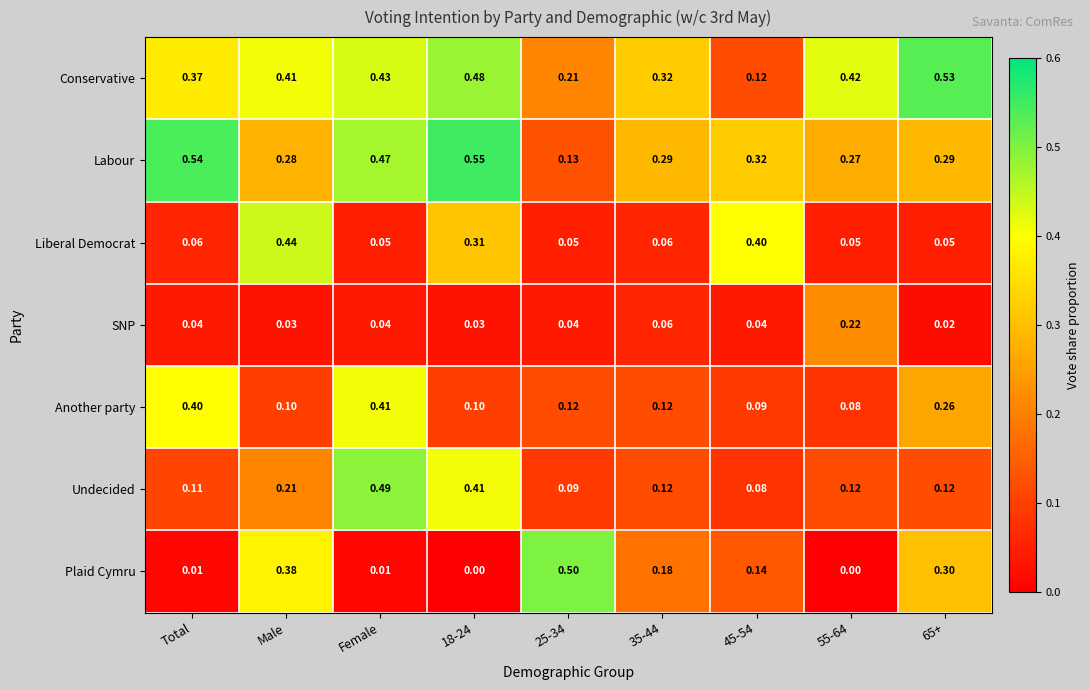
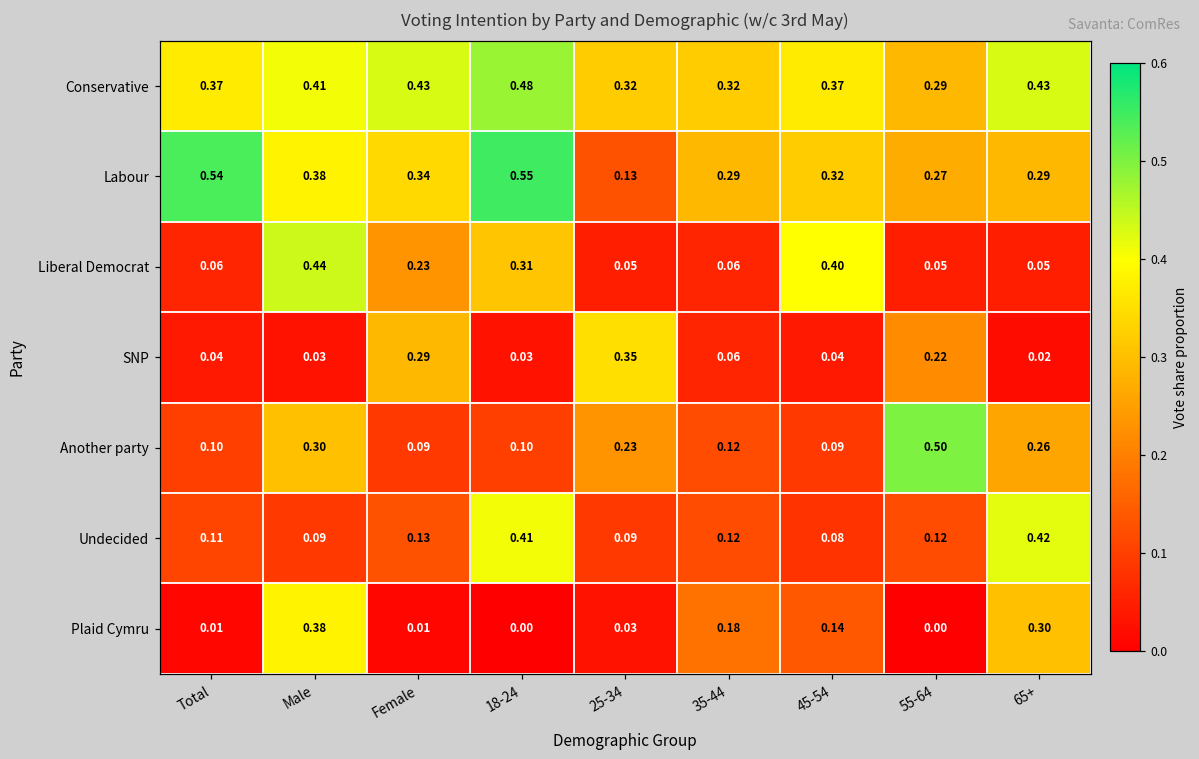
  {
    "Conservative": {
      "Total": 0.37,
      "Male": 0.41,
      "Female": 0.43,
      "18-24": 0.48,
-     "25-34": 0.21,
+     "25-34": 0.32,
      "35-44": 0.32,
-     "45-54": 0.12,
-     "55-64": 0.42,
-     "65+": 0.53
+     "45-54": 0.37,
+     "55-64": 0.29,
+     "65+": 0.43
    },
    "Labour": {
      "Total": 0.54,
-     "Male": 0.28,
-     "Female": 0.47,
+     "Male": 0.38,
+     "Female": 0.34,
      "18-24": 0.55,
      "25-34": 0.13,
      "35-44": 0.29,
      "45-54": 0.32,
      "55-64": 0.27,
      "65+": 0.29
    },
    "Liberal Democrat": {
      "Total": 0.06,
      "Male": 0.44,
-     "Female": 0.05,
+     "Female": 0.23,
      "18-24": 0.31,
      "25-34": 0.05,
      "35-44": 0.06,
      "45-54": 0.40,
      "55-64": 0.05,
      "65+": 0.05
    },
    "SNP": {
      "Total": 0.04,
      "Male": 0.03,
-     "Female": 0.04,
+     "Female": 0.29,
      "18-24": 0.03,
-     "25-34": 0.04,
+     "25-34": 0.35,
      "35-44": 0.06,
      "45-54": 0.04,
      "55-64": 0.22,
      "65+": 0.02
    },
    "Another party": {
-     "Total": 0.40,
-     "Male": 0.10,
-     "Female": 0.41,
+     "Total": 0.10,
+     "Male": 0.30,
+     "Female": 0.09,
      "18-24": 0.10,
-     "25-34": 0.12,
+     "25-34": 0.23,
      "35-44": 0.12,
      "45-54": 0.09,
-     "55-64": 0.08,
+     "55-64": 0.50,
      "65+": 0.26
    },
    "Undecided": {
      "Total": 0.11,
-     "Male": 0.21,
-     "Female": 0.49,
+     "Male": 0.09,
+     "Female": 0.13,
      "18-24": 0.41,
      "25-34": 0.09,
      "35-44": 0.12,
      "45-54": 0.08,
      "55-64": 0.12,
-     "65+": 0.12
+     "65+": 0.42
    },
    "Plaid Cymru": {
      "Total": 0.01,
      "Male": 0.38,
      "Female": 0.01,
      "18-24": 0.00,
-     "25-34": 0.50,
+     "25-34": 0.03,
      "35-44": 0.18,
      "45-54": 0.14,
      "55-64": 0.00,
      "65+": 0.30
    }
  }
